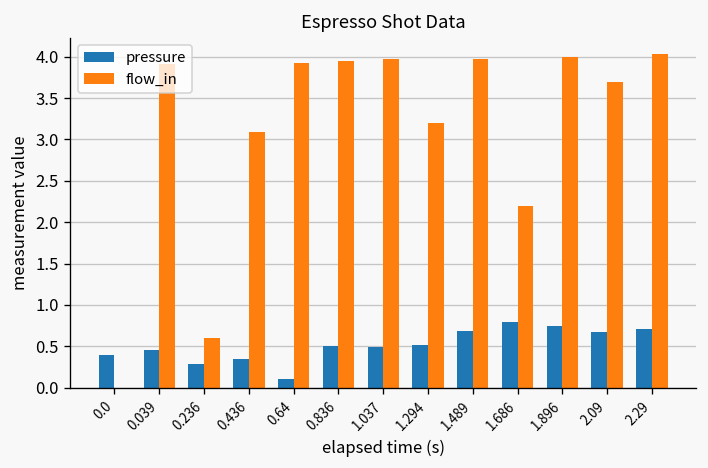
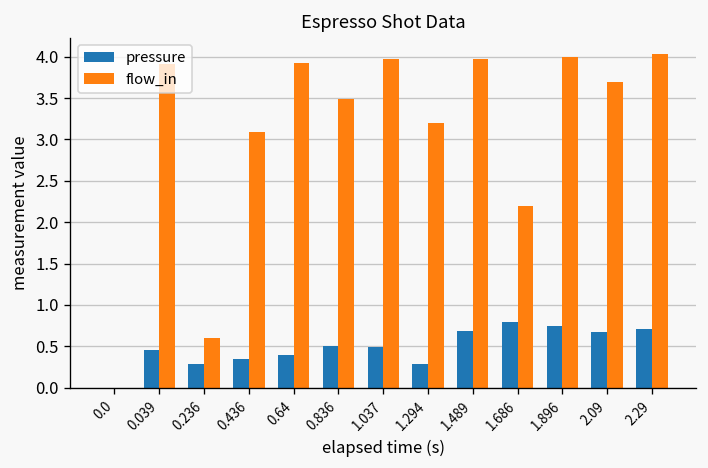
  {
    "pressure": {
-     "0.0": 0.4,
+     "0.0": 0.0,
      "0.039": 0.5,
      "0.236": 0.3,
      "0.436": 0.4,
-     "0.64": 0.1,
+     "0.64": 0.4,
      "0.836": 0.5,
      "1.037": 0.5,
-     "1.294": 0.5,
+     "1.294": 0.3,
      "1.489": 0.7,
      "1.686": 0.8,
      "1.896": 0.8,
      "2.09": 0.7,
      "2.29": 0.7
    },
    "flow_in": {
      "0.0": 0.0,
      "0.236": 0.6,
      "0.436": 3.1,
      "0.64": 3.9,
-     "0.836": 4.0,
+     "0.836": 3.5,
      "1.037": 4.0,
      "1.294": 3.2,
      "1.489": 4.0,
      "1.686": 2.2,
      "1.896": 4.0,
      "2.09": 3.7,
      "2.29": 4.0
    }
  }
